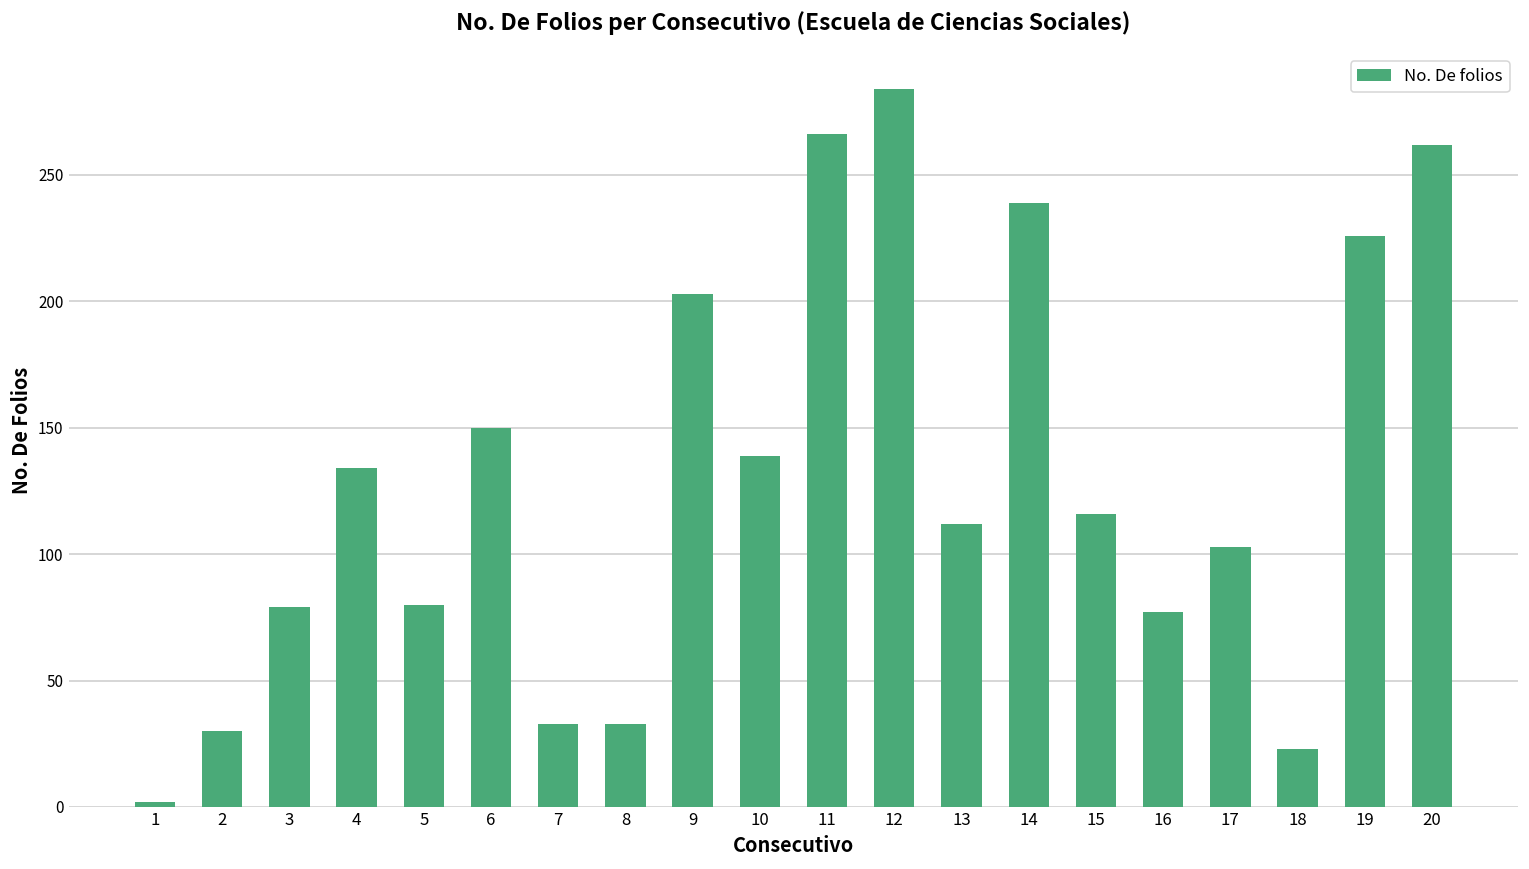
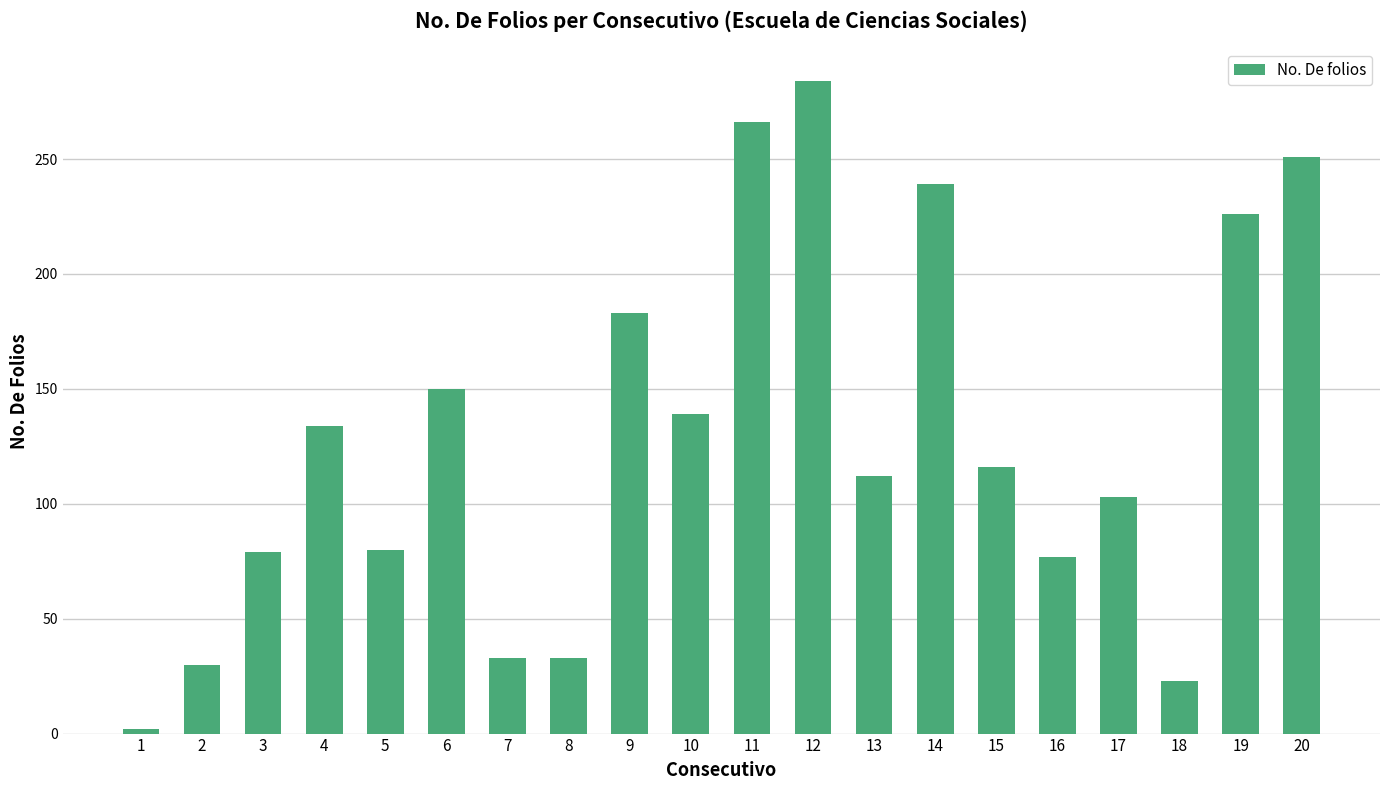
  {
    "1": 2,
    "2": 30,
    "3": 79,
    "4": 134,
    "5": 80,
    "6": 150,
    "7": 33,
    "8": 33,
-   "9": 203,
+   "9": 183,
    "10": 139,
    "11": 266,
    "12": 284,
    "13": 112,
    "14": 239,
    "15": 116,
    "16": 77,
    "17": 103,
    "18": 23,
    "19": 226,
-   "20": 262
+   "20": 251
  }
